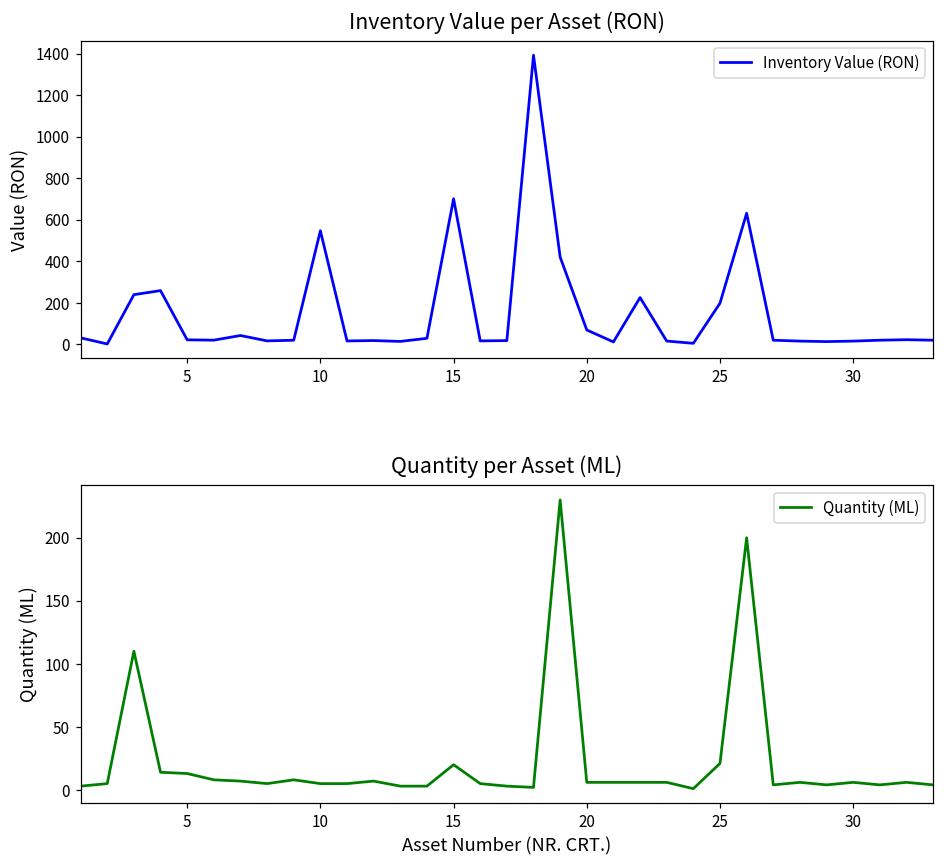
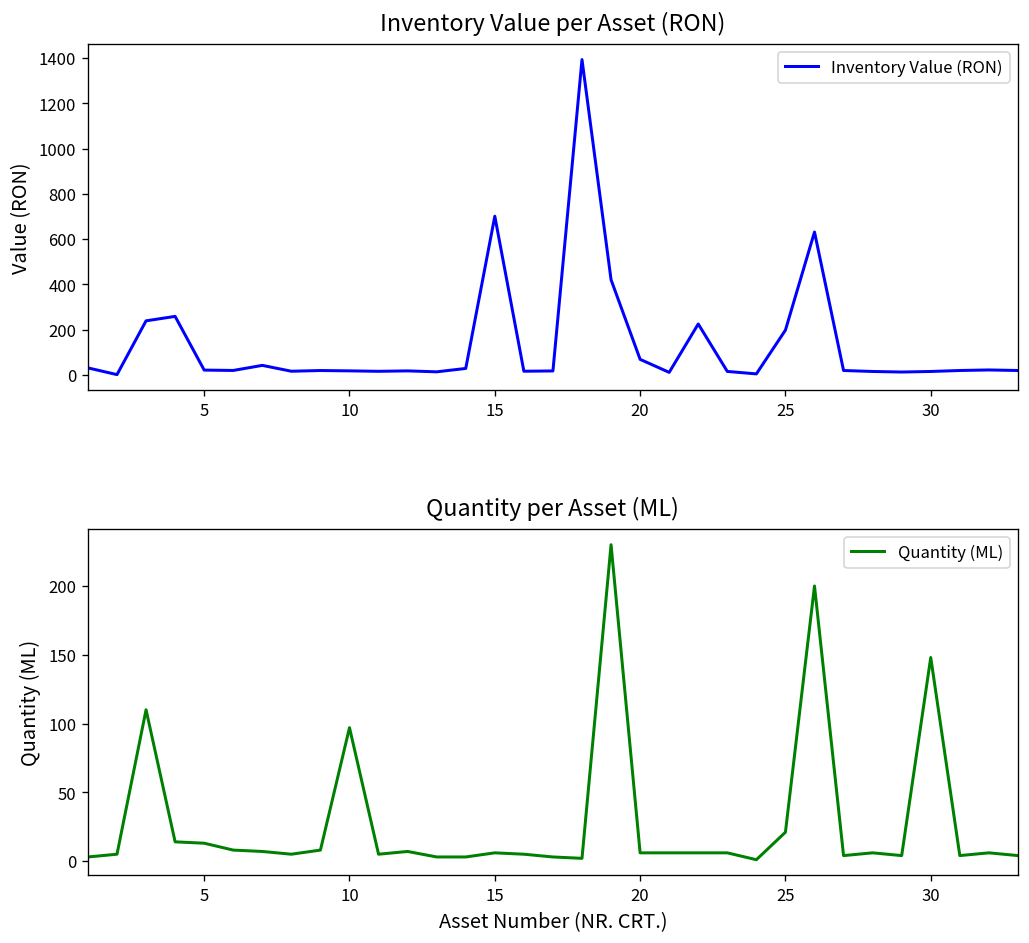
  {
    "Inventory Value per Asset (RON)": {
      "5": 20,
-     "10": 550,
+     "10": 20,
      "15": 700,
      "20": 70,
      "25": 200,
      "30": 20
    },
    "Quantity per Asset (ML)": {
      "5": 13,
-     "10": 5,
-     "15": 20,
+     "10": 97,
+     "15": 6,
      "20": 6,
      "25": 21,
-     "30": 6
+     "30": 148
    }
  }
